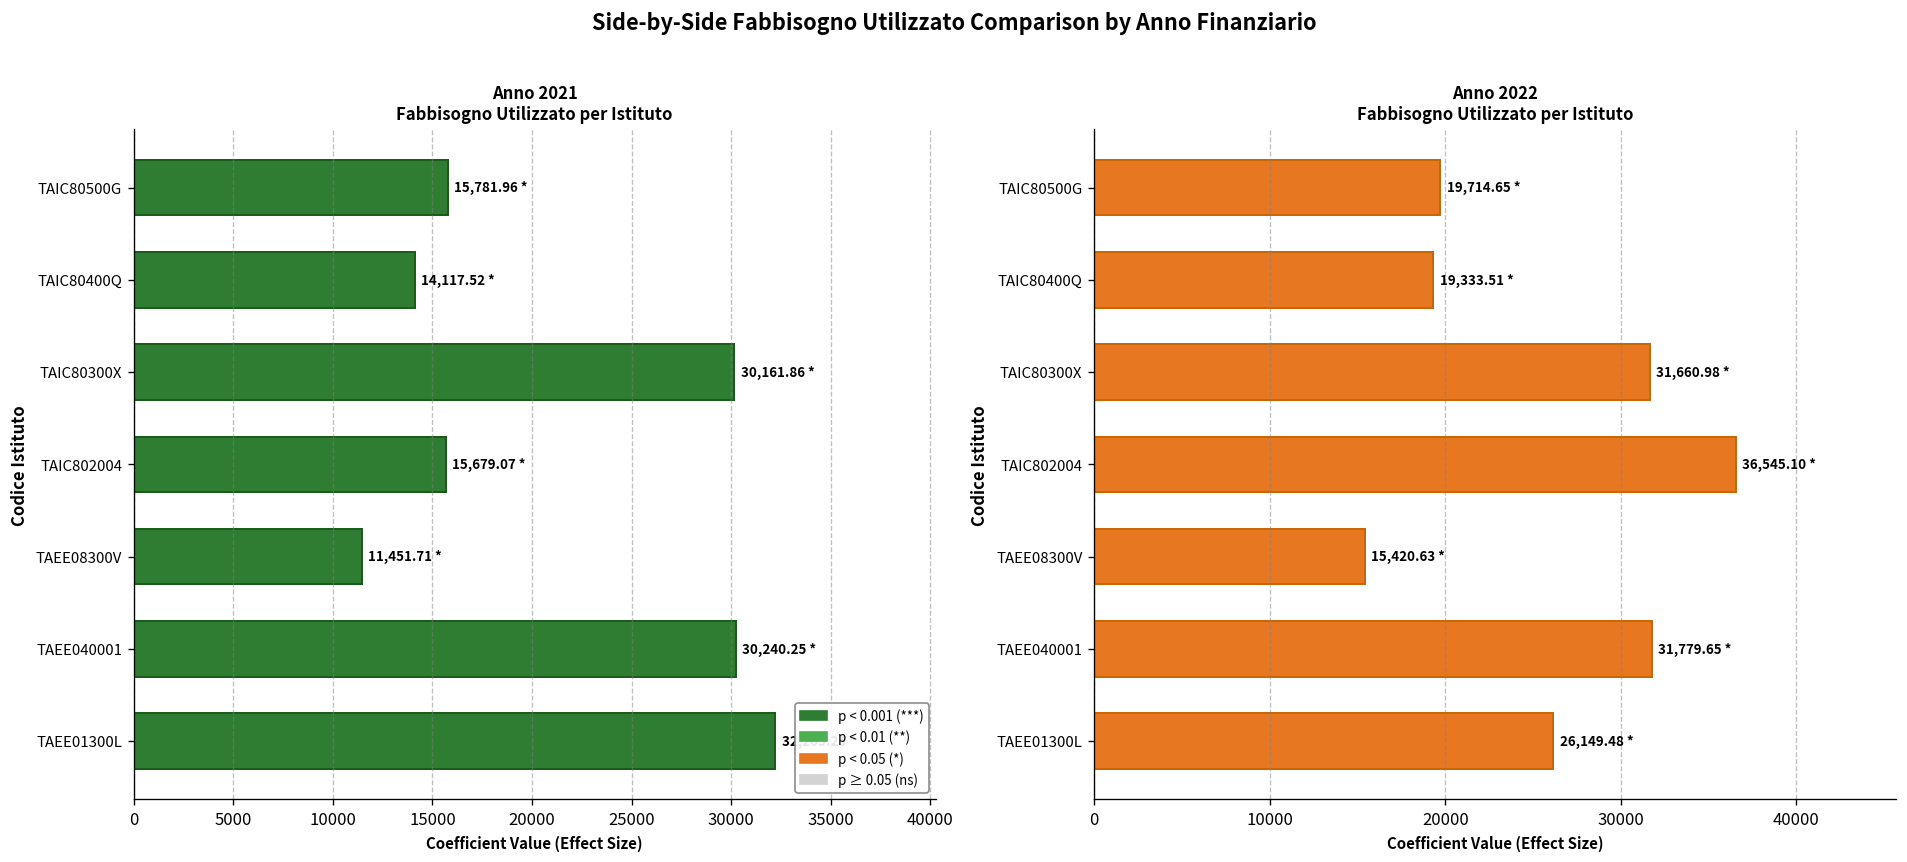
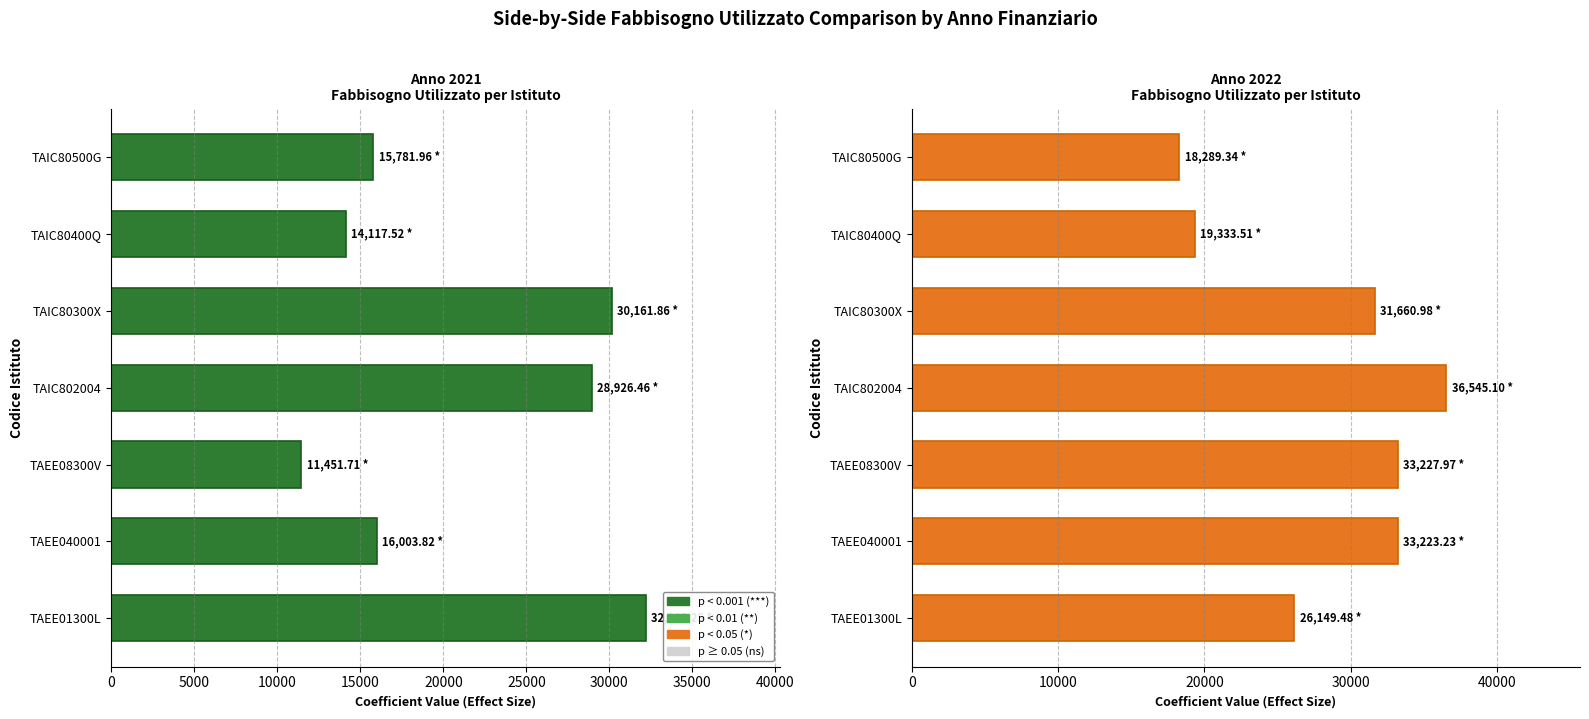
  {
    "Anno 2021 Fabbisogno Utilizzato per Istituto": {
      "TAIC80500G": "15,781.96",
      "TAIC80400Q": "14,117.52",
      "TAIC80300X": "30,161.86",
-     "TAIC802004": "15,679.07",
+     "TAIC802004": "28,926.46",
      "TAEE08300V": "11,451.71",
-     "TAEE040001": "30,240.25"
+     "TAEE040001": "16,003.82"
    },
    "Anno 2022 Fabbisogno Utilizzato per Istituto": {
-     "TAIC80500G": "19,714.65",
+     "TAIC80500G": "18,289.34",
      "TAIC80400Q": "19,333.51",
      "TAIC80300X": "31,660.98",
      "TAIC802004": "36,545.10",
-     "TAEE08300V": "15,420.63",
-     "TAEE040001": "31,779.65",
+     "TAEE08300V": "33,227.97",
+     "TAEE040001": "33,223.23",
      "TAEE01300L": "26,149.48"
    }
  }
